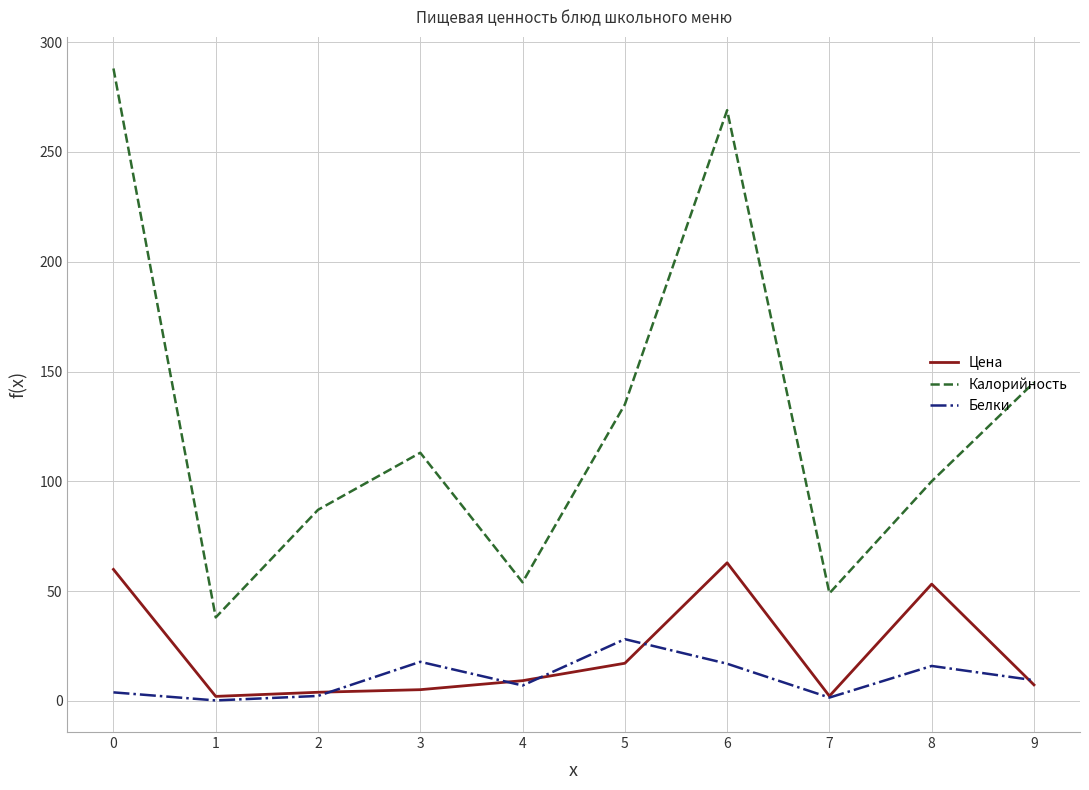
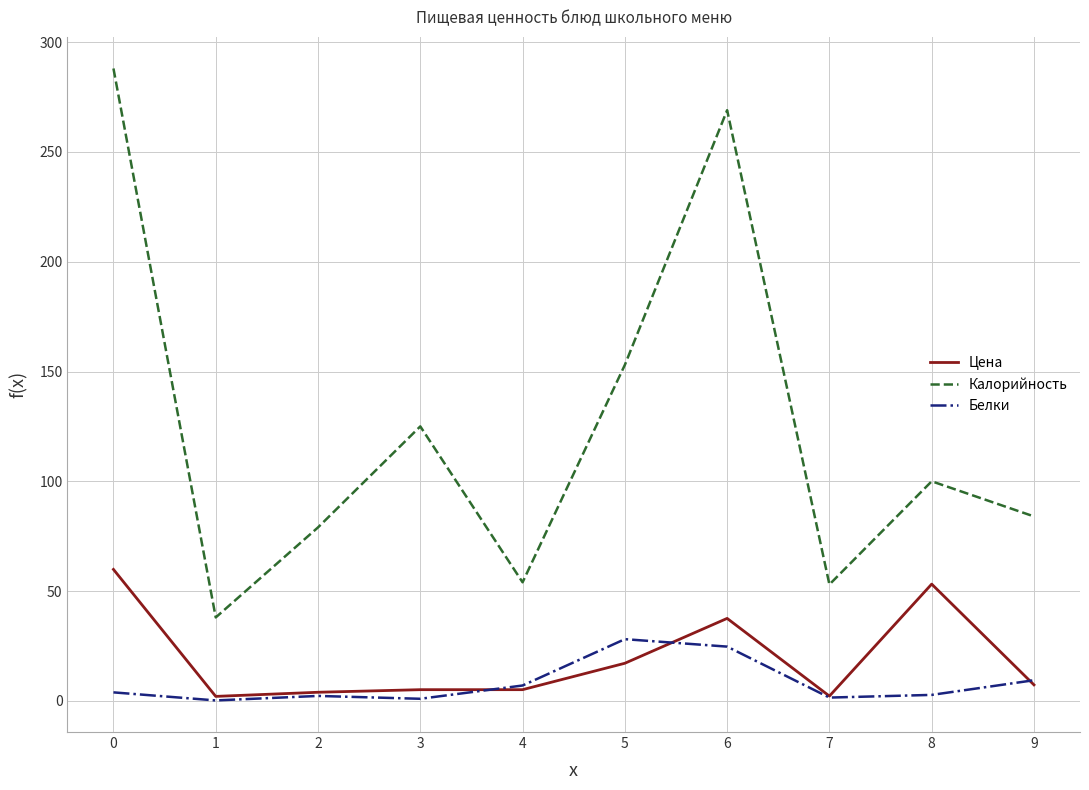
  {
    "Цена": {
      "0": 60,
      "1": 2,
      "2": 4,
      "3": 5,
-     "4": 9,
+     "4": 5,
      "5": 17,
-     "6": 63,
+     "6": 38,
      "8": 53,
      "9": 7
    },
    "Калорийность": {
      "0": 288,
      "1": 38,
-     "2": 87,
-     "3": 113,
+     "2": 79,
+     "3": 125,
      "4": 54,
-     "5": 135,
+     "5": 153,
      "6": 269,
-     "7": 49,
+     "7": 53,
      "8": 100,
-     "9": 145
+     "9": 84
    },
    "Белки": {
      "0": 4,
      "1": 0,
      "2": 2,
-     "3": 18,
+     "3": 1,
      "4": 7,
      "5": 28,
-     "6": 17,
-     "8": 16,
+     "6": 25,
+     "8": 3,
      "9": 9
    }
  }
